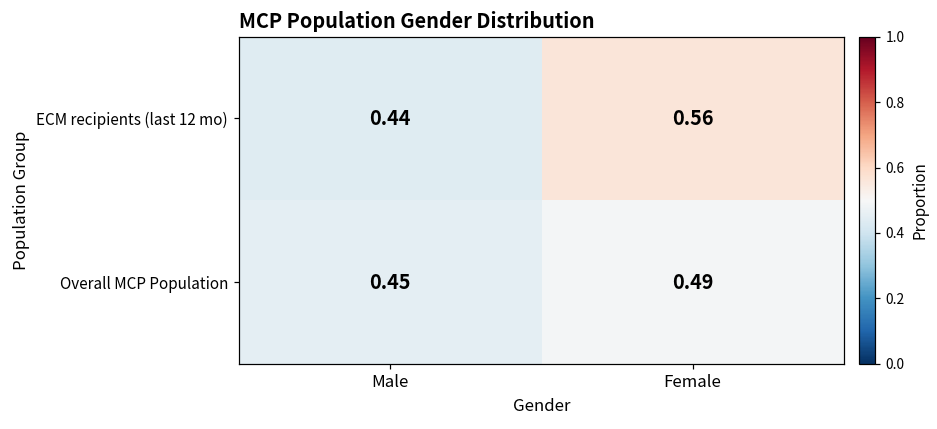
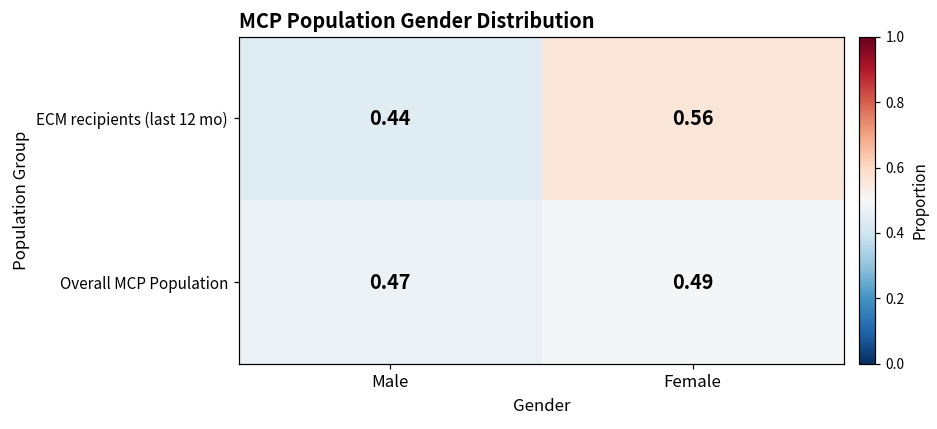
  {
    "ECM recipients (last 12 mo)": {
      "Male": 0.44,
      "Female": 0.56
    },
    "Overall MCP Population": {
-     "Male": 0.45,
+     "Male": 0.47,
      "Female": 0.49
    }
  }
